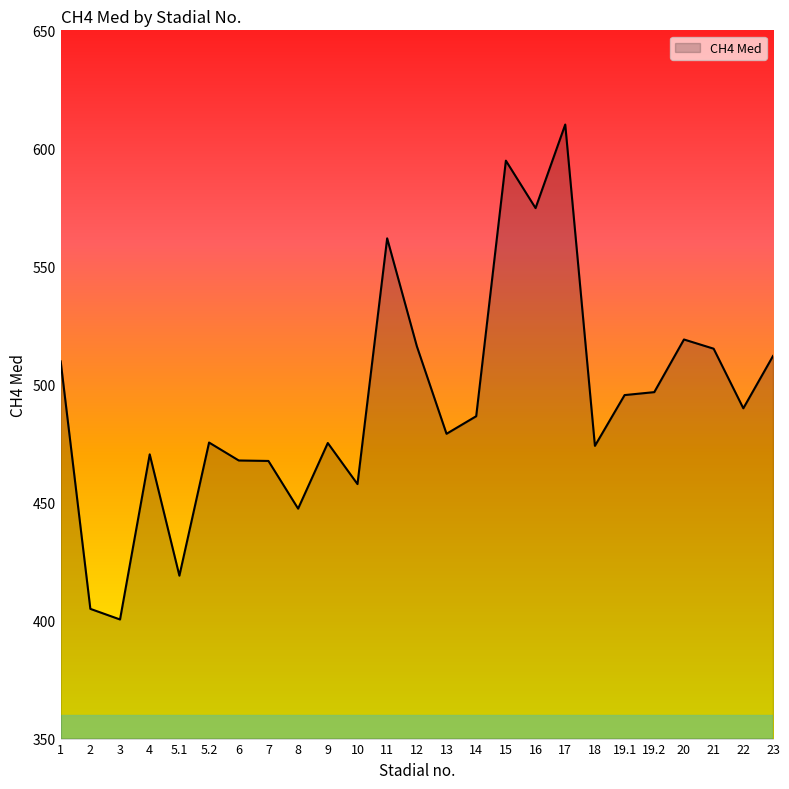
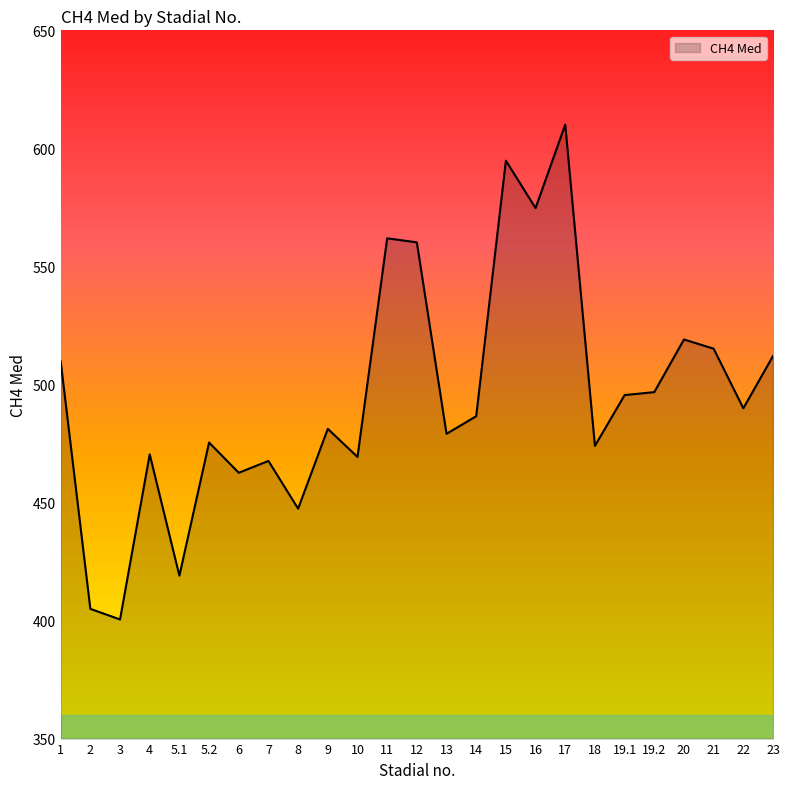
  {
    "1": 510,
    "2": 405,
    "3": 400,
    "4": 470,
    "5.1": 419,
    "5.2": 475,
-   "6": 468,
+   "6": 463,
    "7": 468,
    "8": 447,
-   "9": 475,
-   "10": 458,
+   "9": 481,
+   "10": 469,
    "11": 562,
-   "12": 516,
+   "12": 560,
    "13": 479,
    "14": 487,
    "15": 595,
    "16": 575,
    "17": 610,
    "18": 474,
    "19.1": 496,
    "19.2": 497,
    "20": 519,
    "21": 515,
    "22": 490,
    "23": 512
  }
